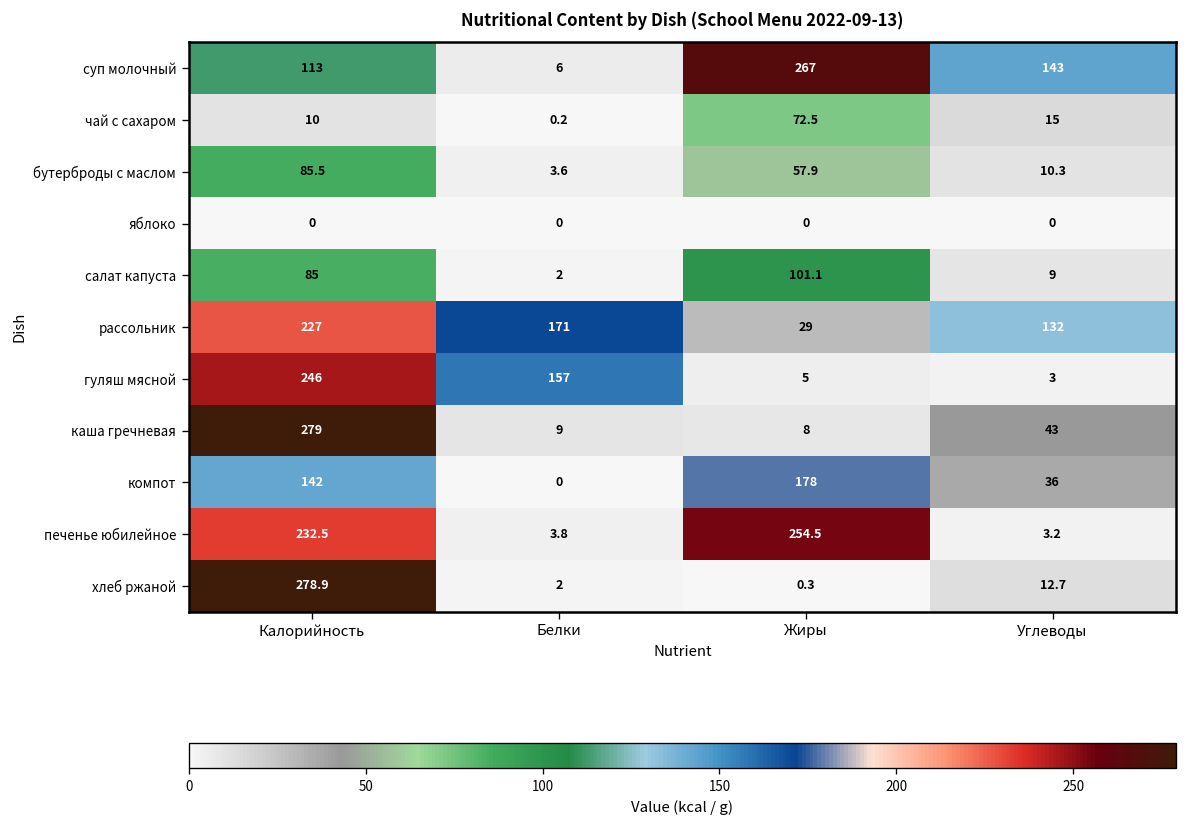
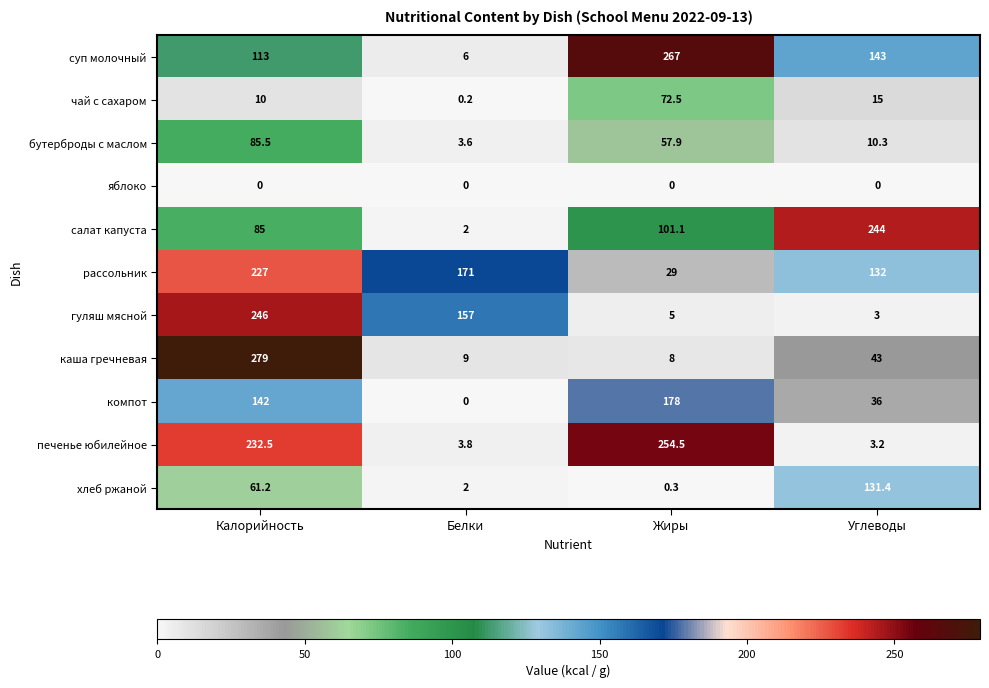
  {
    "суп молочный": {
      "Калорийность": 113,
      "Белки": 6,
      "Жиры": 267,
      "Углеводы": 143
    },
    "чай с сахаром": {
      "Калорийность": 10,
      "Белки": 0.2,
      "Жиры": 72.5,
      "Углеводы": 15
    },
    "бутерброды с маслом": {
      "Калорийность": 85.5,
      "Белки": 3.6,
      "Жиры": 57.9,
      "Углеводы": 10.3
    },
    "яблоко": {
      "Калорийность": 0,
      "Белки": 0,
      "Жиры": 0,
      "Углеводы": 0
    },
    "салат капуста": {
      "Калорийность": 85,
      "Белки": 2,
      "Жиры": 101.1,
-     "Углеводы": 9
+     "Углеводы": 244
    },
    "рассольник": {
      "Калорийность": 227,
      "Белки": 171,
      "Жиры": 29,
      "Углеводы": 132
    },
    "гуляш мясной": {
      "Калорийность": 246,
      "Белки": 157,
      "Жиры": 5,
      "Углеводы": 3
    },
    "каша гречневая": {
      "Калорийность": 279,
      "Белки": 9,
      "Жиры": 8,
      "Углеводы": 43
    },
    "компот": {
      "Калорийность": 142,
      "Белки": 0,
      "Жиры": 178,
      "Углеводы": 36
    },
    "печенье юбилейное": {
      "Калорийность": 232.5,
      "Белки": 3.8,
      "Жиры": 254.5,
      "Углеводы": 3.2
    },
    "хлеб ржаной": {
-     "Калорийность": 278.9,
+     "Калорийность": 61.2,
      "Белки": 2,
      "Жиры": 0.3,
-     "Углеводы": 12.7
+     "Углеводы": 131.4
    }
  }
